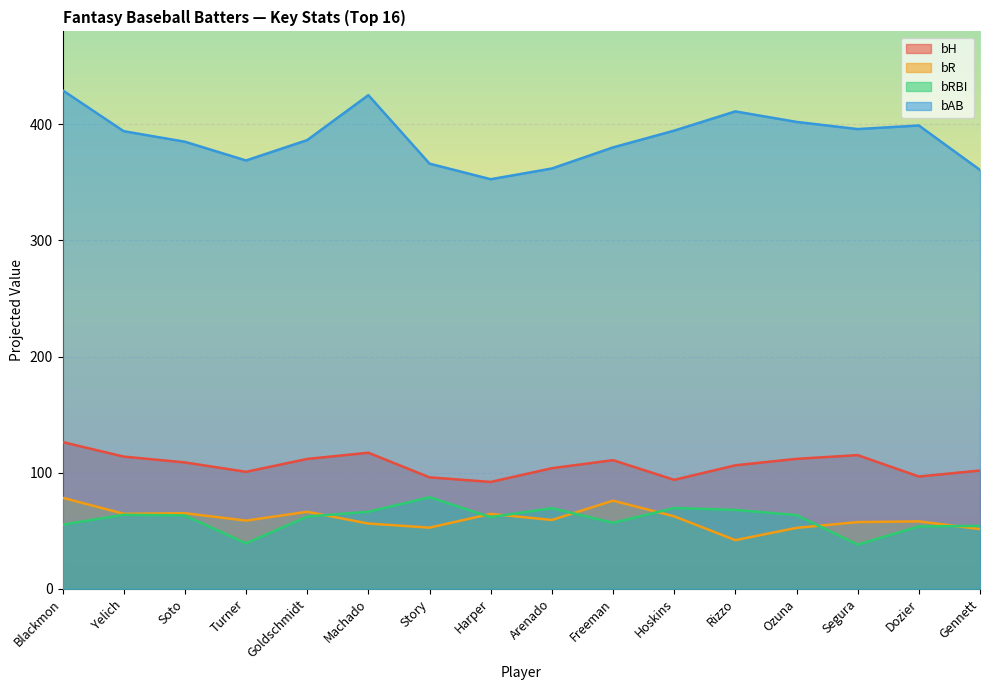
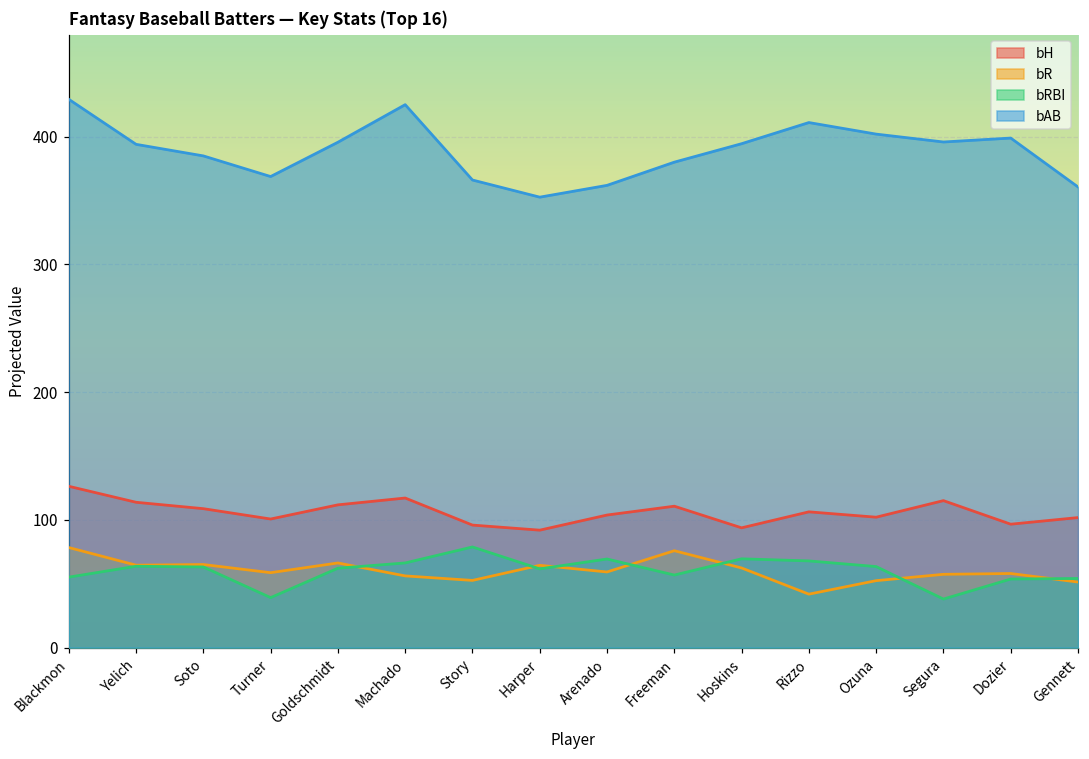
  {
    "bH": {
      "Blackmon": 126,
      "Yelich": 114,
      "Soto": 109,
      "Turner": 101,
      "Goldschmidt": 112,
      "Machado": 117,
      "Story": 96,
      "Harper": 92,
      "Arenado": 104,
      "Freeman": 111,
      "Hoskins": 94,
      "Rizzo": 106,
-     "Ozuna": 112,
+     "Ozuna": 102,
      "Segura": 115,
      "Dozier": 97,
      "Gennett": 102
    },
    "bR": {
      "Blackmon": 78,
      "Turner": 59,
      "Goldschmidt": 66,
      "Machado": 56,
      "Story": 53,
      "Harper": 64,
      "Arenado": 59,
      "Freeman": 76,
      "Hoskins": 62,
      "Rizzo": 42,
      "Ozuna": 52,
      "Segura": 57,
      "Dozier": 58,
      "Gennett": 51
    },
    "bRBI": {
      "Blackmon": 55,
      "Turner": 39,
      "Goldschmidt": 62,
      "Machado": 66,
      "Story": 79,
      "Harper": 62,
      "Arenado": 69,
      "Freeman": 57,
      "Hoskins": 70,
      "Rizzo": 68,
      "Ozuna": 63,
      "Segura": 38,
      "Dozier": 54,
      "Gennett": 54
    },
    "bAB": {
      "Blackmon": 429,
      "Yelich": 394,
      "Soto": 385,
      "Turner": 369,
-     "Goldschmidt": 386,
+     "Goldschmidt": 396,
      "Machado": 425,
      "Story": 366,
      "Harper": 353,
      "Arenado": 362,
      "Freeman": 380,
      "Hoskins": 395,
      "Rizzo": 411,
      "Ozuna": 402,
      "Segura": 396,
      "Dozier": 399,
      "Gennett": 361
    }
  }
